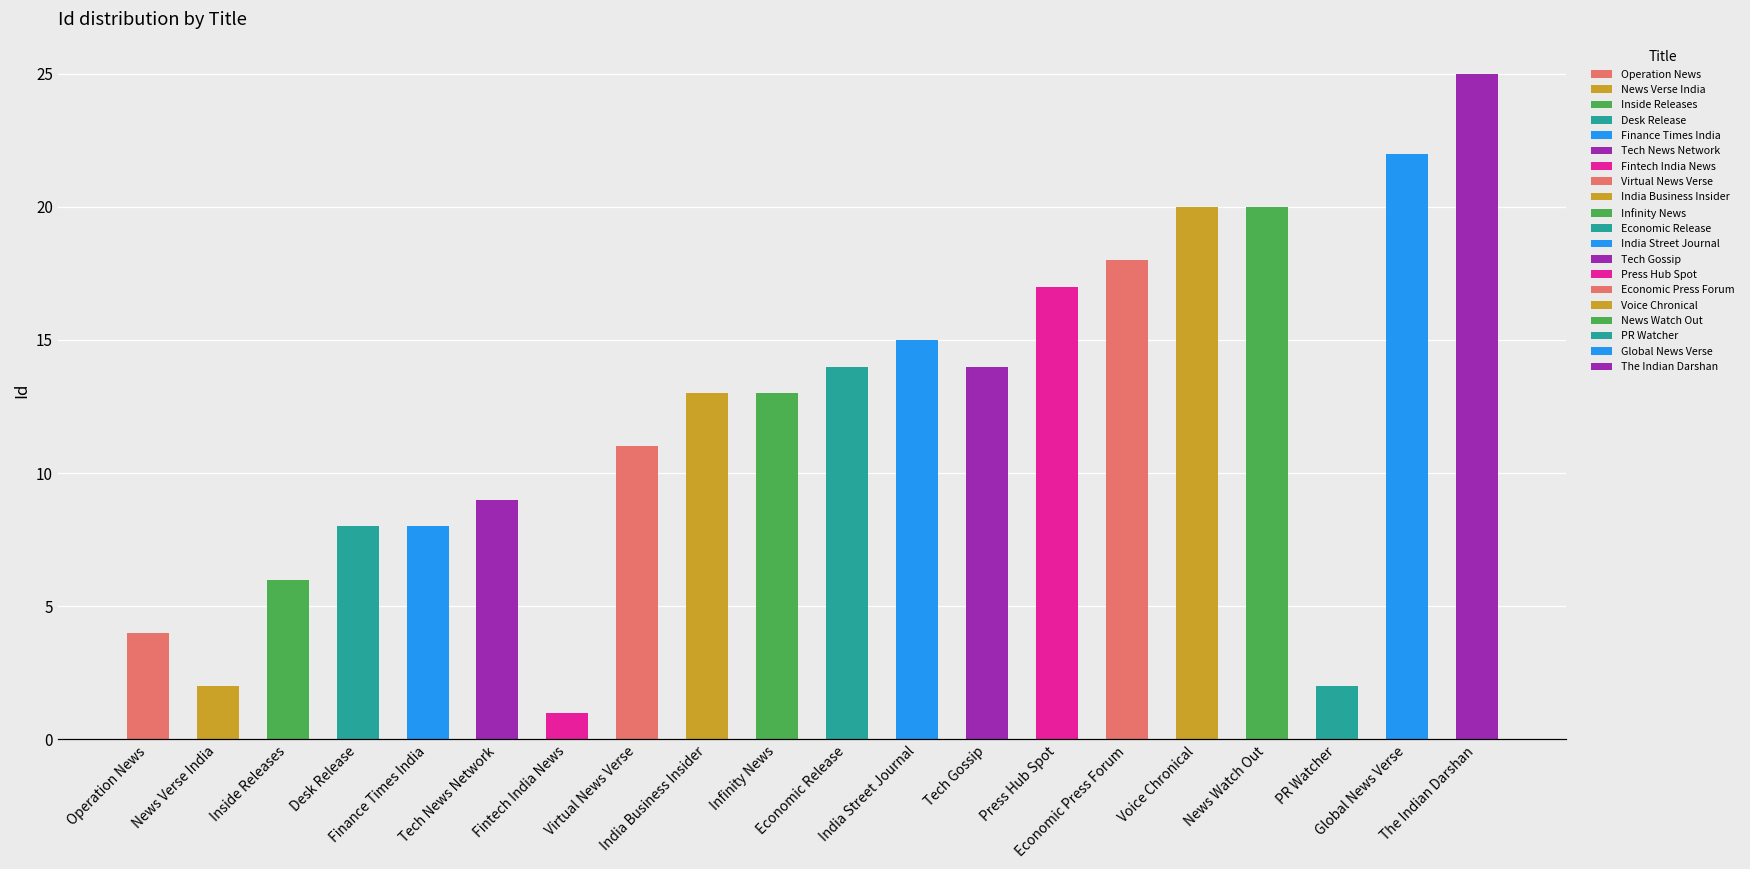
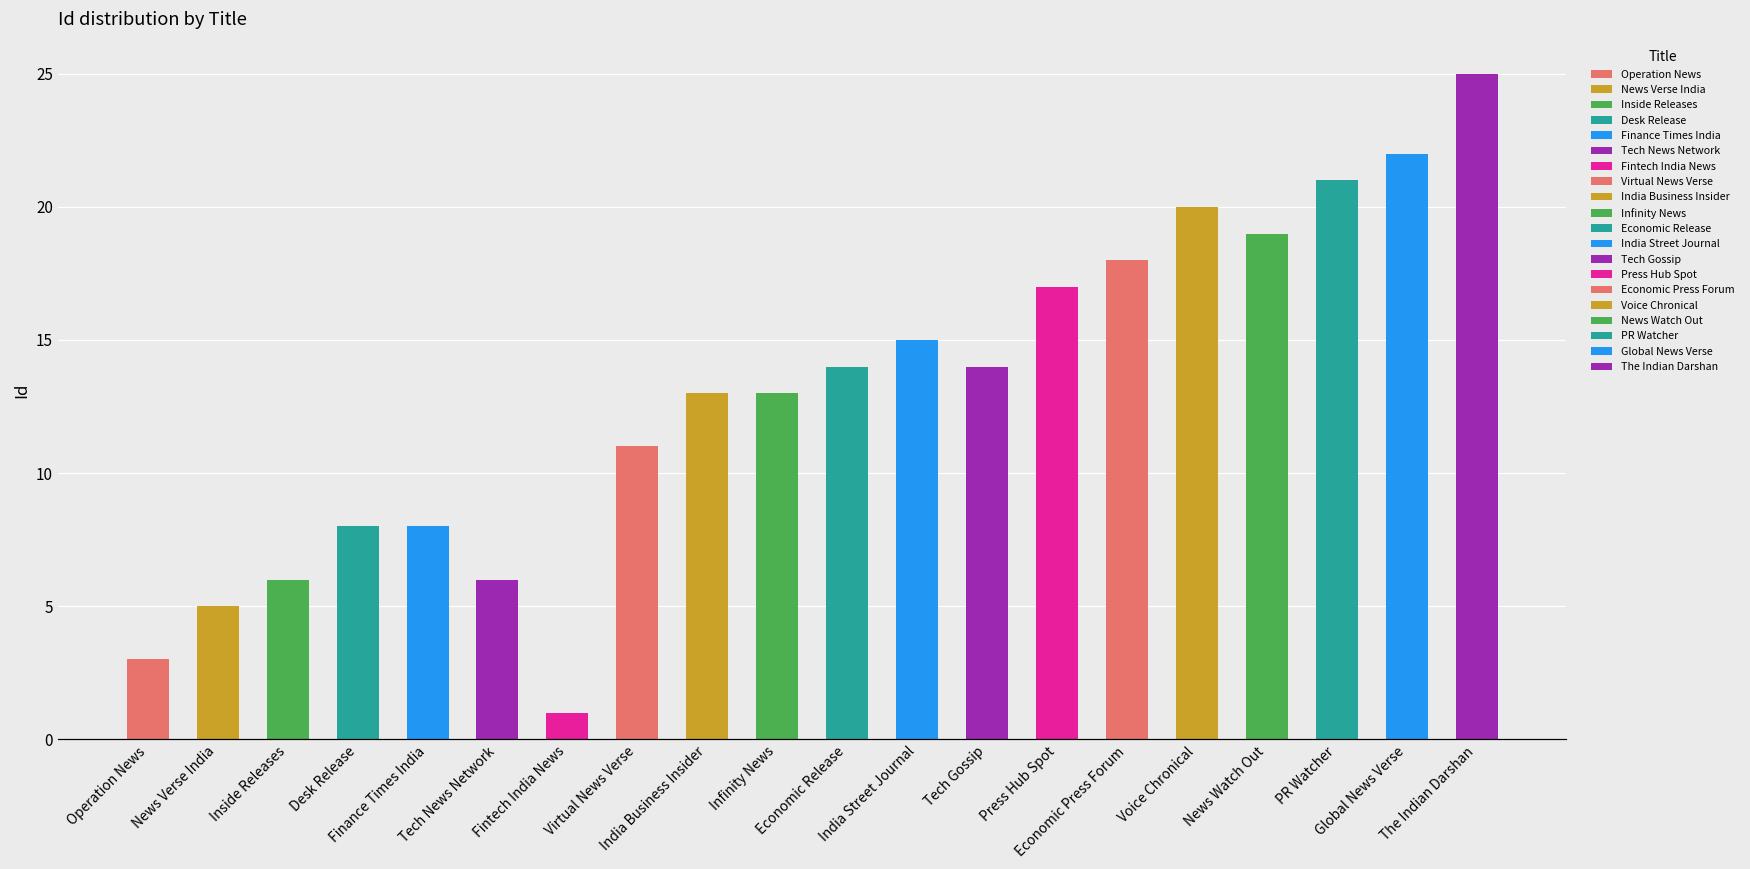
  {
-   "Operation News": 4,
-   "News Verse India": 2,
+   "Operation News": 3,
+   "News Verse India": 5,
    "Inside Releases": 6,
    "Desk Release": 8,
    "Finance Times India": 8,
-   "Tech News Network": 9,
+   "Tech News Network": 6,
    "Fintech India News": 1,
    "Virtual News Verse": 11,
    "India Business Insider": 13,
    "Infinity News": 13,
    "Economic Release": 14,
    "India Street Journal": 15,
    "Tech Gossip": 14,
    "Press Hub Spot": 17,
    "Economic Press Forum": 18,
    "Voice Chronical": 20,
-   "News Watch Out": 20,
-   "PR Watcher": 2,
+   "News Watch Out": 19,
+   "PR Watcher": 21,
    "Global News Verse": 22,
    "The Indian Darshan": 25
  }
